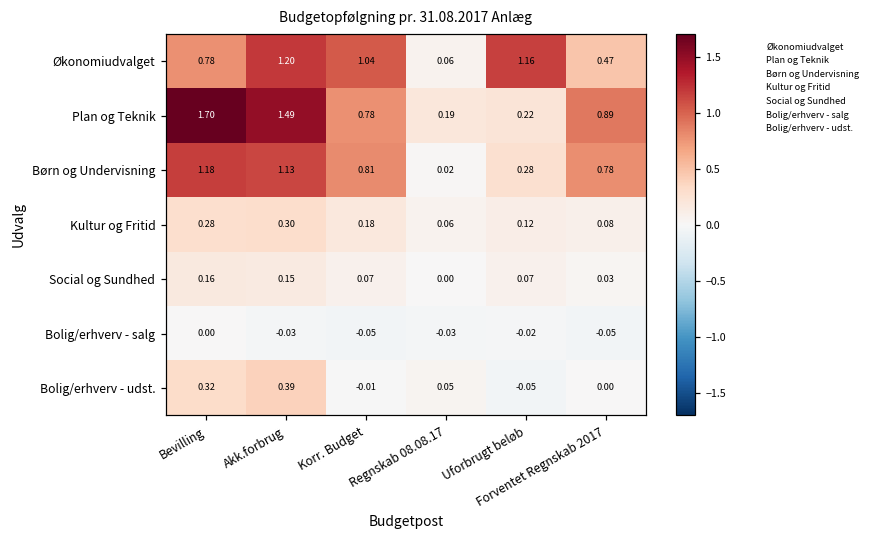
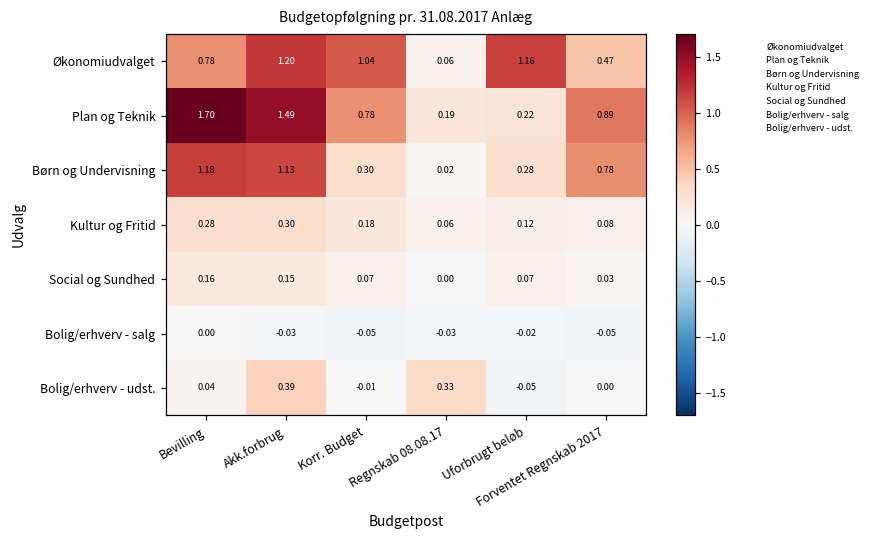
  {
    "Økonomiudvalget": {
      "Bevilling": 0.78,
      "Akk.forbrug": 1.20,
      "Korr. Budget": 1.04,
      "Regnskab 08.08.17": 0.06,
      "Uforbrugt beløb": 1.16,
      "Forventet Regnskab 2017": 0.47
    },
    "Plan og Teknik": {
      "Bevilling": 1.70,
      "Akk.forbrug": 1.49,
      "Korr. Budget": 0.78,
      "Regnskab 08.08.17": 0.19,
      "Uforbrugt beløb": 0.22,
      "Forventet Regnskab 2017": 0.89
    },
    "Børn og Undervisning": {
      "Bevilling": 1.18,
      "Akk.forbrug": 1.13,
-     "Korr. Budget": 0.81,
+     "Korr. Budget": 0.30,
      "Regnskab 08.08.17": 0.02,
      "Uforbrugt beløb": 0.28,
      "Forventet Regnskab 2017": 0.78
    },
    "Kultur og Fritid": {
      "Bevilling": 0.28,
      "Akk.forbrug": 0.30,
      "Korr. Budget": 0.18,
      "Regnskab 08.08.17": 0.06,
      "Uforbrugt beløb": 0.12,
      "Forventet Regnskab 2017": 0.08
    },
    "Social og Sundhed": {
      "Bevilling": 0.16,
      "Akk.forbrug": 0.15,
      "Korr. Budget": 0.07,
      "Regnskab 08.08.17": 0.00,
      "Uforbrugt beløb": 0.07,
      "Forventet Regnskab 2017": 0.03
    },
    "Bolig/erhverv - salg": {
      "Bevilling": 0.00,
      "Akk.forbrug": -0.03,
      "Korr. Budget": -0.05,
      "Regnskab 08.08.17": -0.03,
      "Uforbrugt beløb": -0.02,
      "Forventet Regnskab 2017": -0.05
    },
    "Bolig/erhverv - udst.": {
-     "Bevilling": 0.32,
+     "Bevilling": 0.04,
      "Akk.forbrug": 0.39,
      "Korr. Budget": -0.01,
-     "Regnskab 08.08.17": 0.05,
+     "Regnskab 08.08.17": 0.33,
      "Uforbrugt beløb": -0.05,
      "Forventet Regnskab 2017": 0.00
    }
  }
